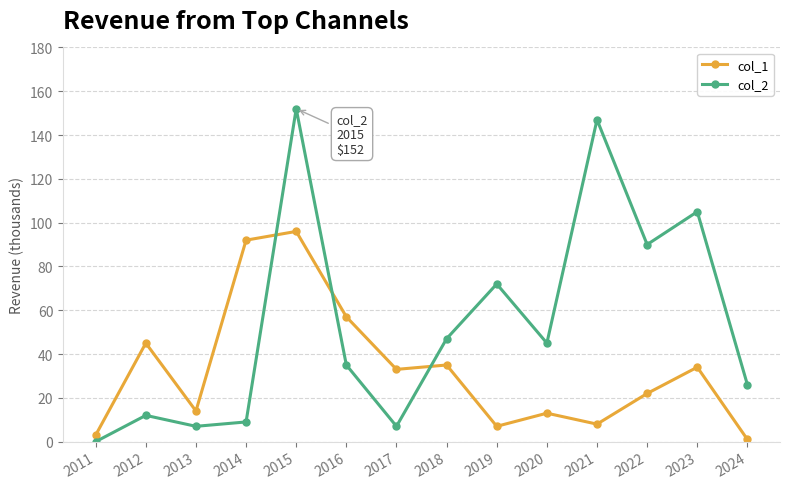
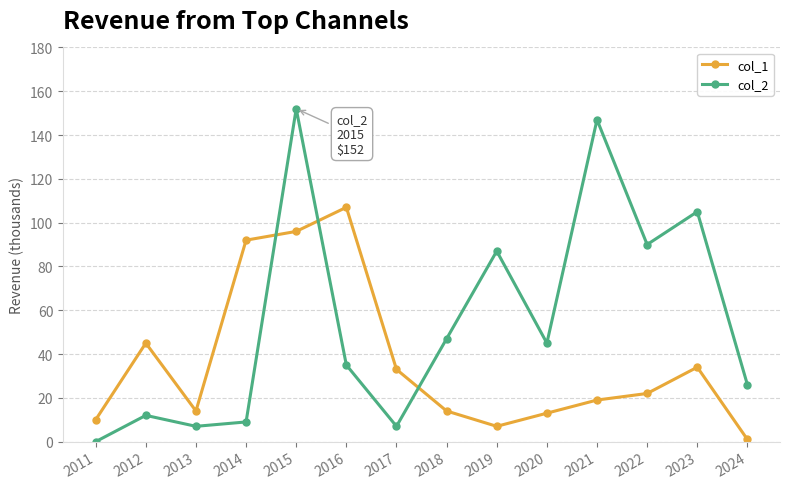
  {
    "col_1": {
-     "2011": 3,
+     "2011": 10,
      "2012": 45,
      "2013": 14,
      "2014": 92,
      "2015": 96,
-     "2016": 57,
+     "2016": 107,
      "2017": 33,
-     "2018": 35,
+     "2018": 14,
      "2019": 7,
      "2020": 13,
-     "2021": 8,
+     "2021": 19,
      "2022": 22,
      "2023": 34,
      "2024": 1
    },
    "col_2": {
      "2011": 0,
      "2012": 12,
      "2013": 7,
      "2014": 9,
      "2016": 35,
      "2017": 7,
      "2018": 47,
-     "2019": 72,
+     "2019": 87,
      "2020": 45,
      "2021": 147,
      "2022": 90,
      "2023": 105,
      "2024": 26
    }
  }
